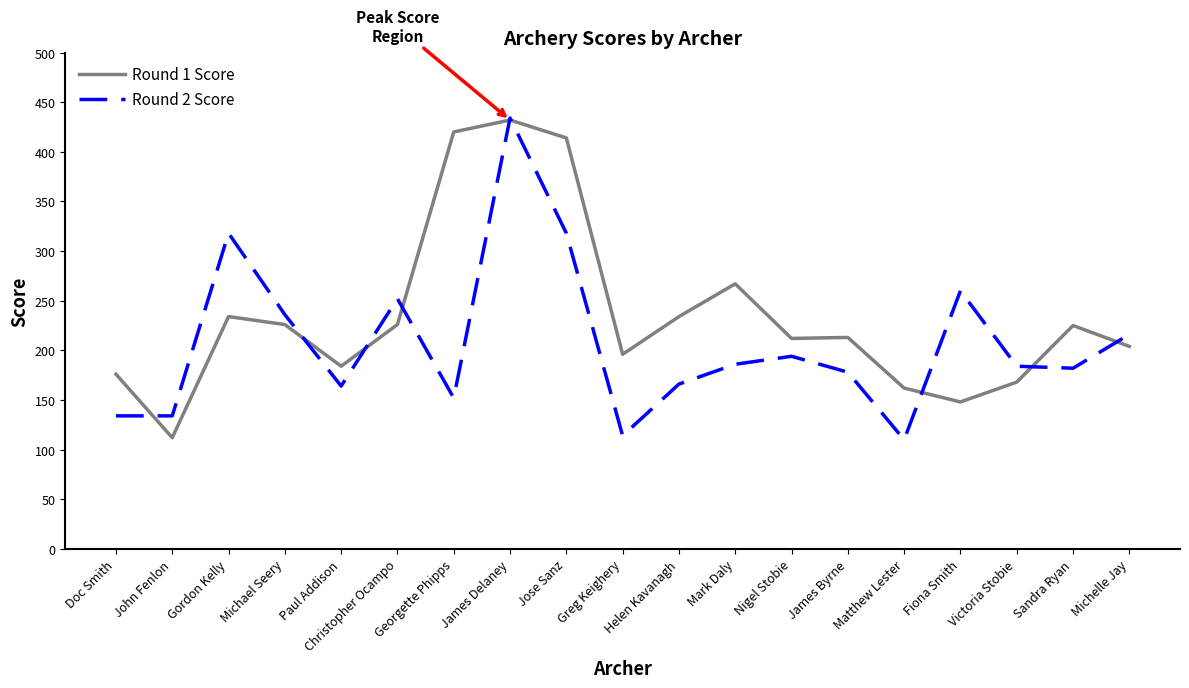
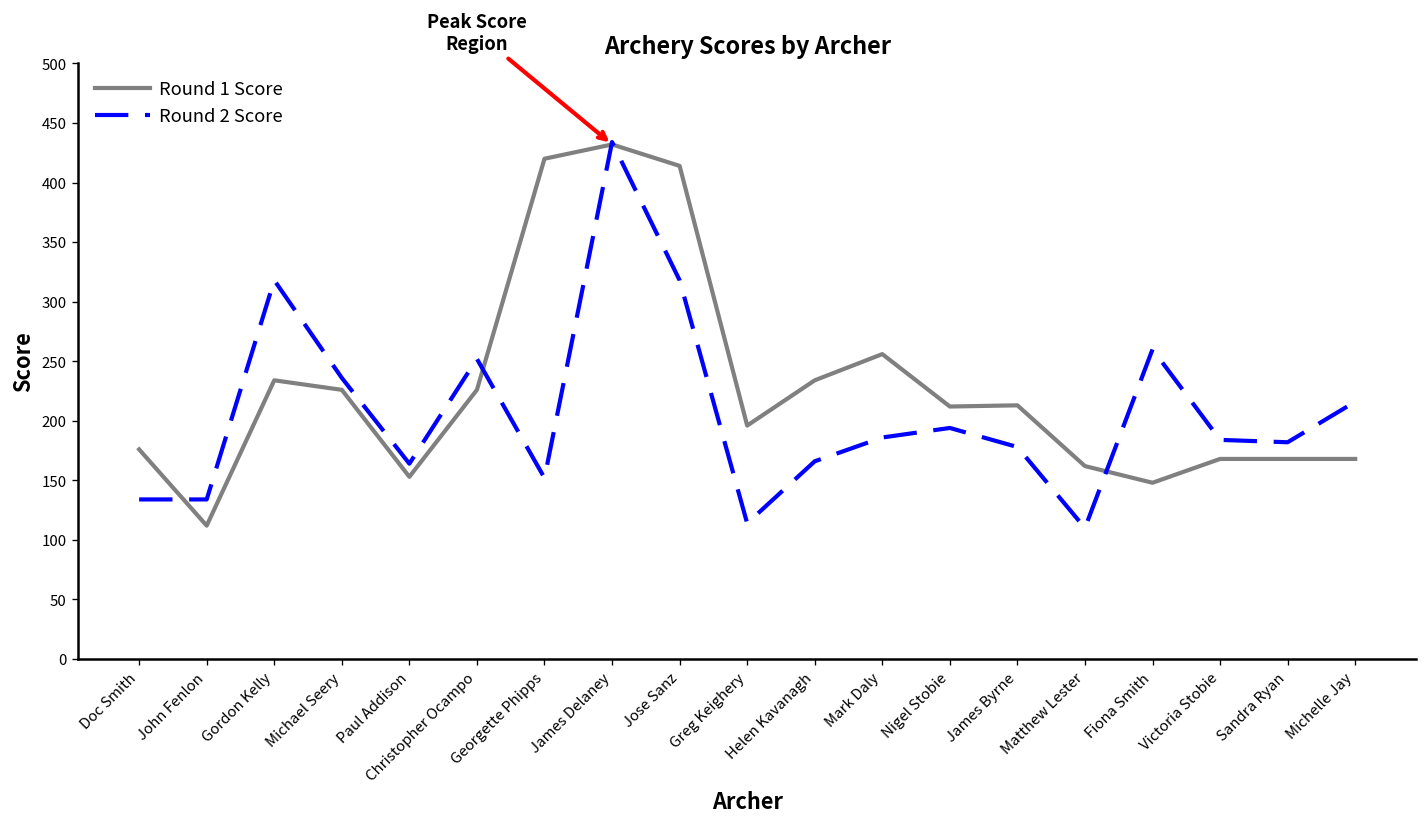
  {
    "Round 1 Score": {
      "Doc Smith": 180,
      "John Fenlon": 110,
      "Gordon Kelly": 230,
      "Michael Seery": 230,
-     "Paul Addison": 180,
+     "Paul Addison": 150,
      "Christopher Ocampo": 230,
      "Georgette Phipps": 420,
      "Jose Sanz": 410,
      "Greg Keighery": 200,
      "Helen Kavanagh": 230,
-     "Mark Daly": 270,
+     "Mark Daly": 260,
      "Nigel Stobie": 210,
      "James Byrne": 210,
      "Matthew Lester": 160,
      "Fiona Smith": 150,
      "Victoria Stobie": 170,
-     "Sandra Ryan": 230,
-     "Michelle Jay": 200
+     "Sandra Ryan": 170,
+     "Michelle Jay": 170
    },
    "Round 2 Score": {
      "Doc Smith": 130,
      "John Fenlon": 130,
      "Gordon Kelly": 320,
      "Michael Seery": 240,
      "Paul Addison": 160,
      "Christopher Ocampo": 250,
      "Georgette Phipps": 150,
      "Jose Sanz": 320,
      "Greg Keighery": 110,
      "Helen Kavanagh": 170,
      "Mark Daly": 190,
      "Nigel Stobie": 190,
      "James Byrne": 180,
      "Matthew Lester": 110,
      "Fiona Smith": 260,
      "Victoria Stobie": 180,
      "Sandra Ryan": 180,
      "Michelle Jay": 220
    }
  }
